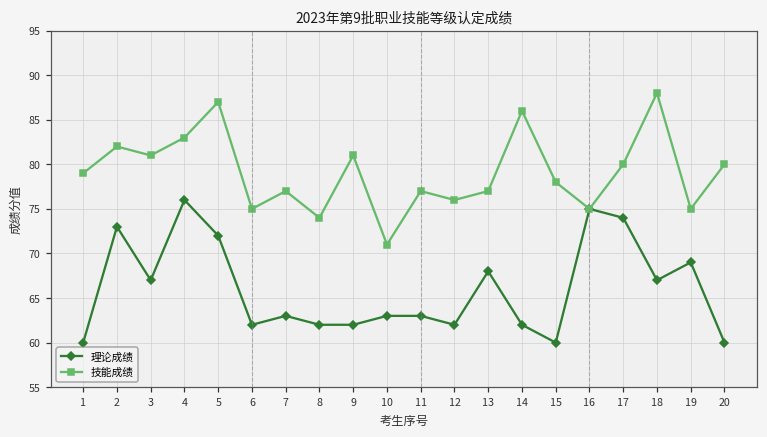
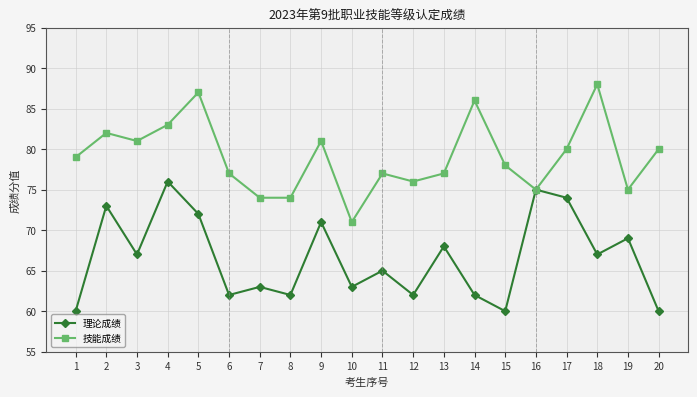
  {
    "理论成绩": {
      "1": 60,
      "2": 73,
      "3": 67,
      "4": 76,
      "5": 72,
      "6": 62,
      "7": 63,
      "8": 62,
-     "9": 62,
+     "9": 71,
      "10": 63,
-     "11": 63,
+     "11": 65,
      "12": 62,
      "13": 68,
      "14": 62,
      "15": 60,
      "17": 74,
      "18": 67,
      "19": 69,
      "20": 60
    },
    "技能成绩": {
      "1": 79,
      "2": 82,
      "3": 81,
      "4": 83,
      "5": 87,
-     "6": 75,
-     "7": 77,
+     "6": 77,
+     "7": 74,
      "8": 74,
      "9": 81,
      "10": 71,
      "11": 77,
      "12": 76,
      "13": 77,
      "14": 86,
      "15": 78,
      "17": 80,
      "18": 88,
      "19": 75,
      "20": 80
    }
  }
